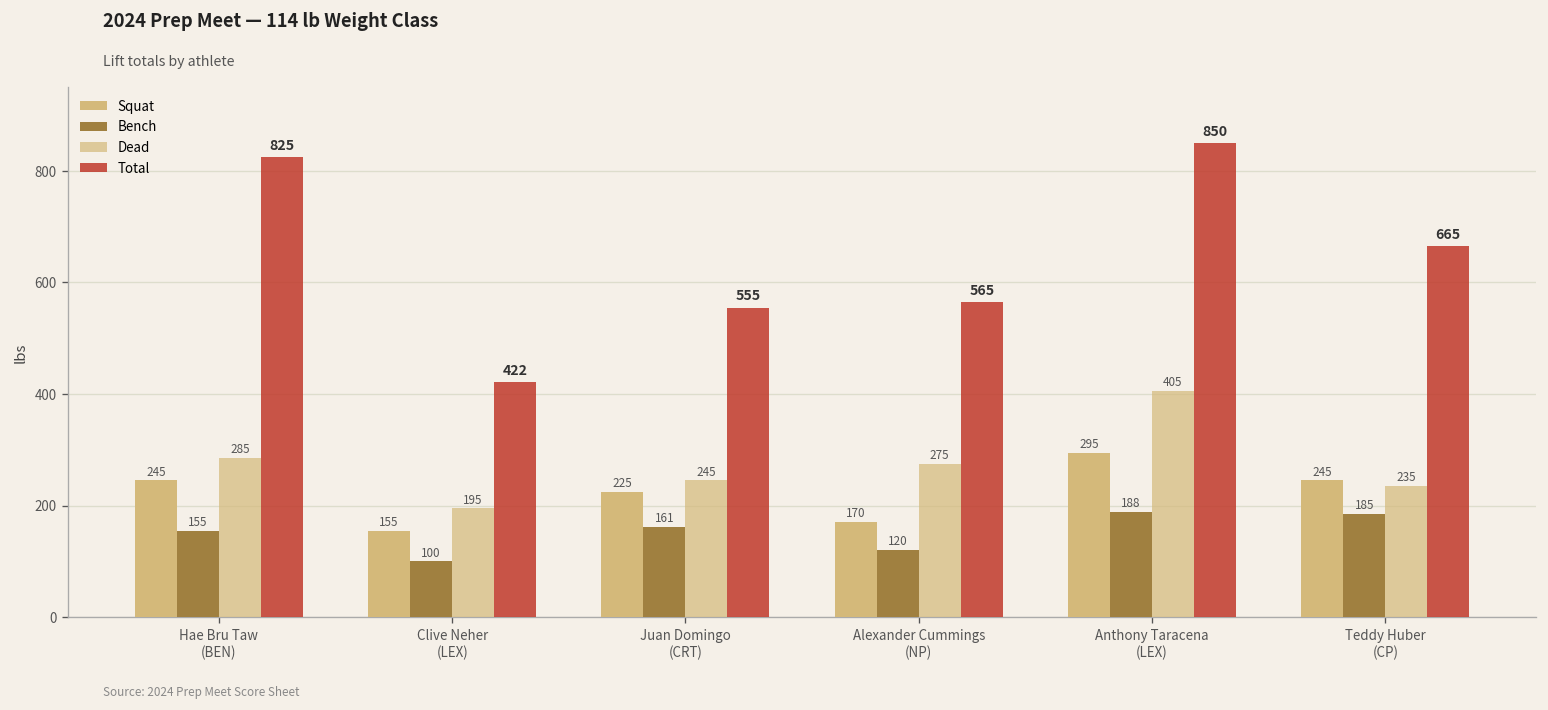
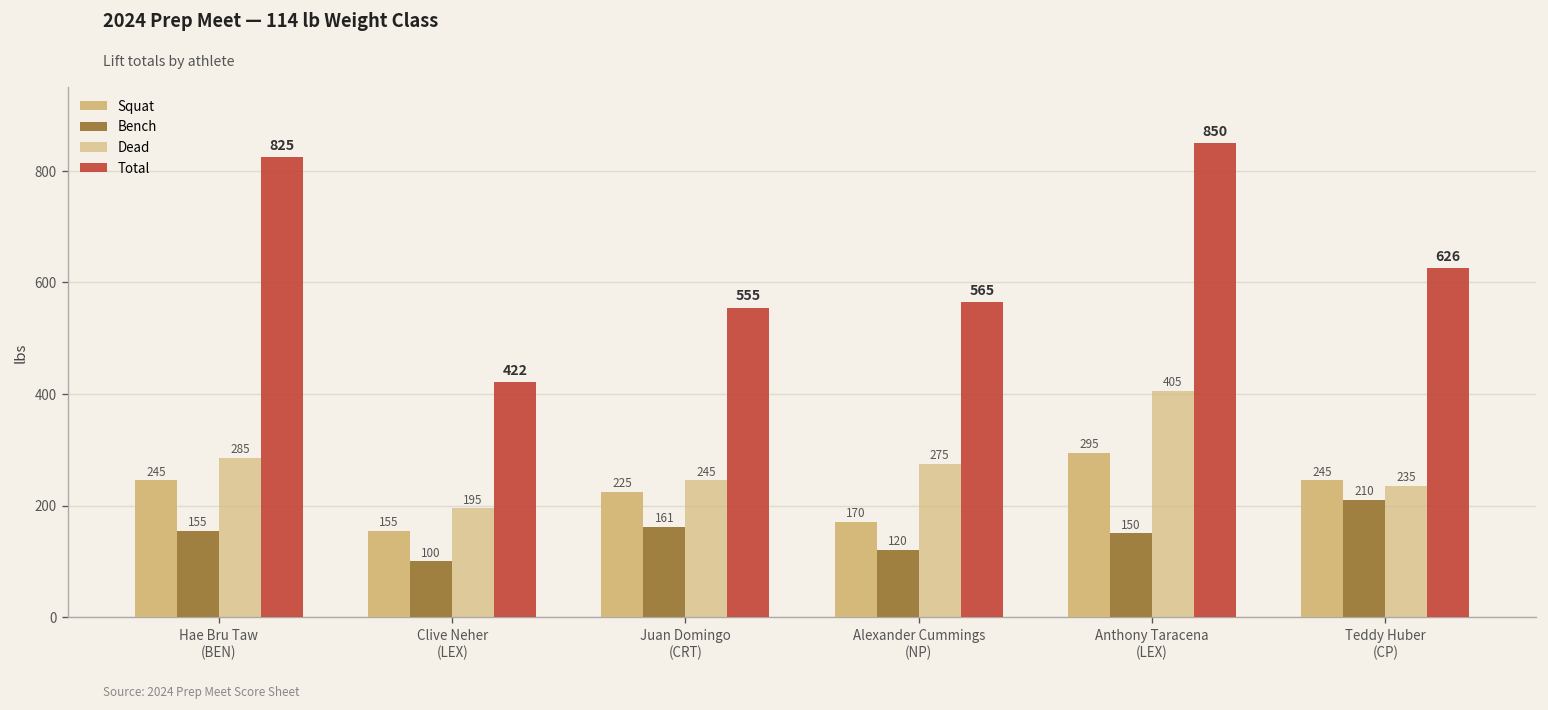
  {
    "Bench": {
      "Hae Bru Taw (BEN)": 155,
      "Clive Neher (LEX)": 100,
      "Juan Domingo (CRT)": 161,
      "Alexander Cummings (NP)": 120,
-     "Anthony Taracena (LEX)": 188,
-     "Teddy Huber (CP)": 185
+     "Anthony Taracena (LEX)": 150,
+     "Teddy Huber (CP)": 210
    },
    "Total": {
      "Hae Bru Taw (BEN)": 825,
      "Clive Neher (LEX)": 422,
      "Juan Domingo (CRT)": 555,
      "Alexander Cummings (NP)": 565,
      "Anthony Taracena (LEX)": 850,
-     "Teddy Huber (CP)": 665
+     "Teddy Huber (CP)": 626
    }
  }
